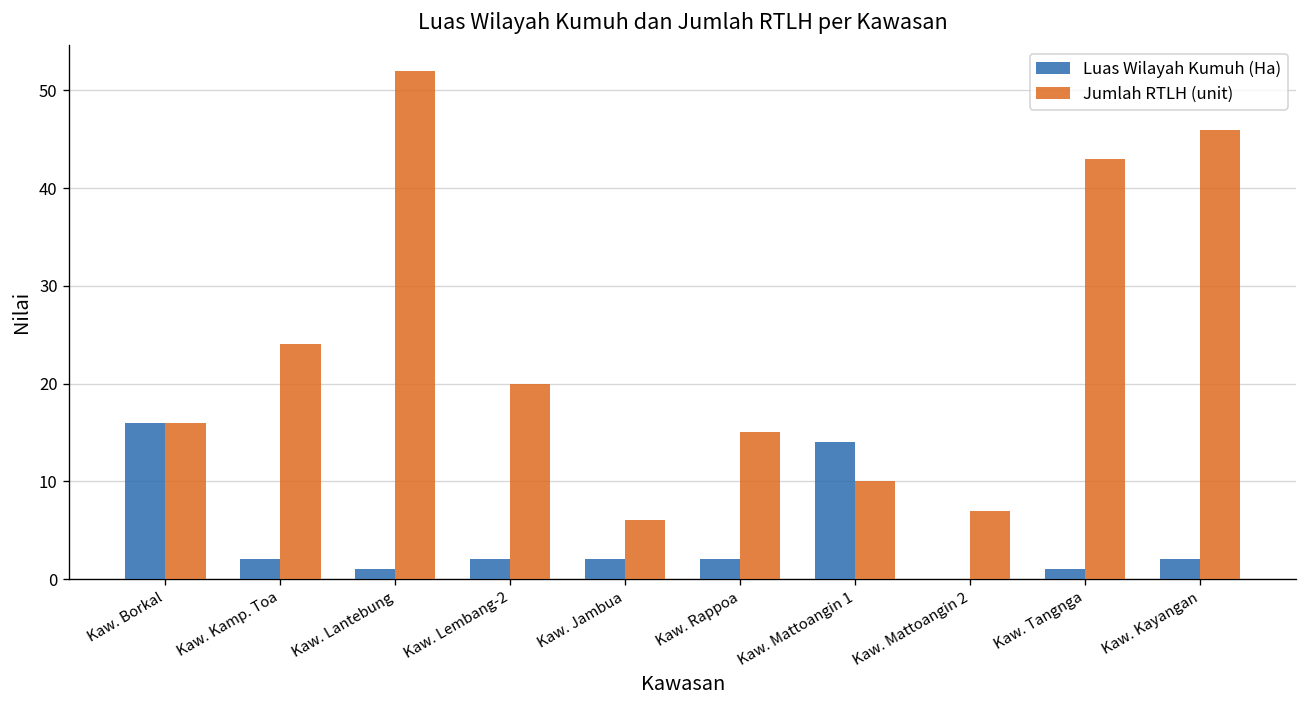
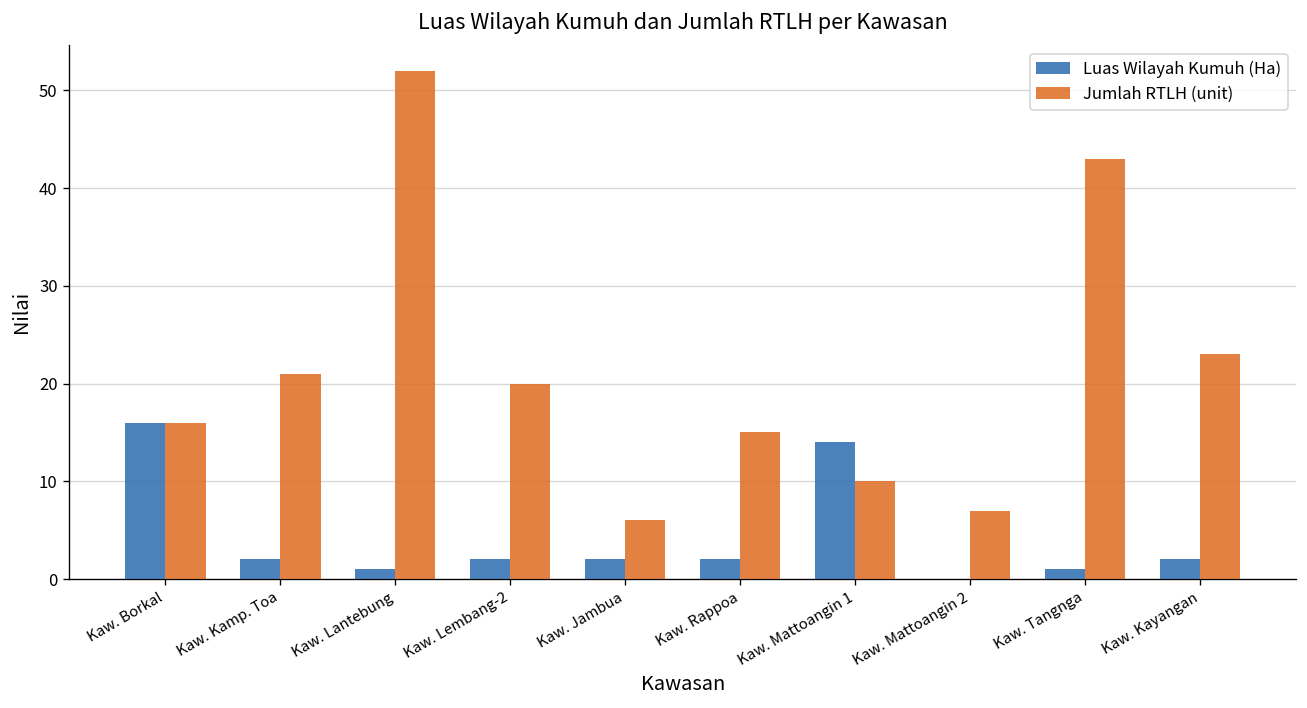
  {
    "Luas Wilayah Kumuh (Ha)": {
      "Kaw. Borkal": 16,
      "Kaw. Kamp. Toa": 2,
      "Kaw. Lantebung": 1,
      "Kaw. Lembang-2": 2,
      "Kaw. Jambua": 2,
      "Kaw. Rappoa": 2,
      "Kaw. Mattoangin 1": 14,
      "Kaw. Mattoangin 2": 0,
      "Kaw. Tangnga": 1,
      "Kaw. Kayangan": 2
    },
    "Jumlah RTLH (unit)": {
      "Kaw. Borkal": 16,
-     "Kaw. Kamp. Toa": 24,
+     "Kaw. Kamp. Toa": 21,
      "Kaw. Lantebung": 52,
      "Kaw. Lembang-2": 20,
      "Kaw. Jambua": 6,
      "Kaw. Rappoa": 15,
      "Kaw. Mattoangin 1": 10,
      "Kaw. Mattoangin 2": 7,
      "Kaw. Tangnga": 43,
-     "Kaw. Kayangan": 46
+     "Kaw. Kayangan": 23
    }
  }
